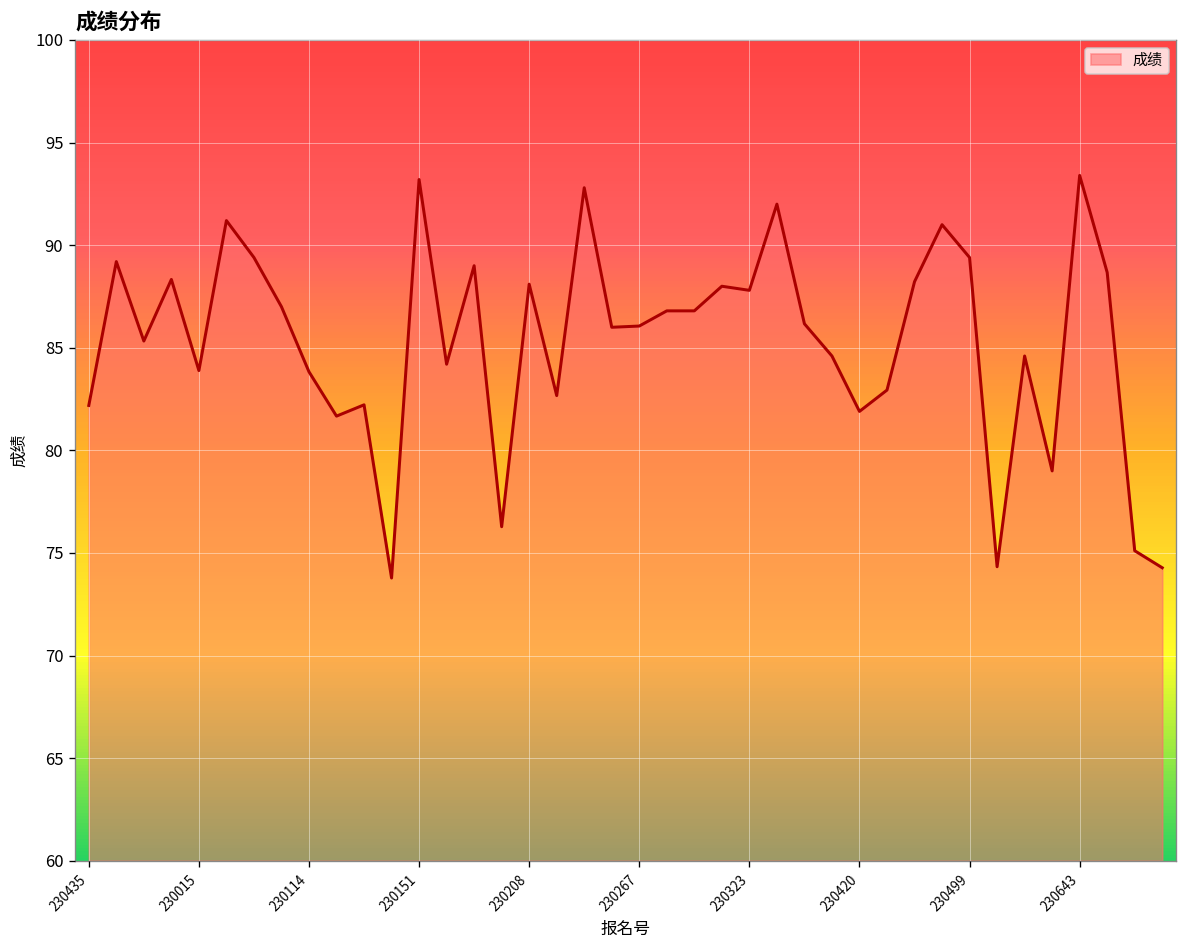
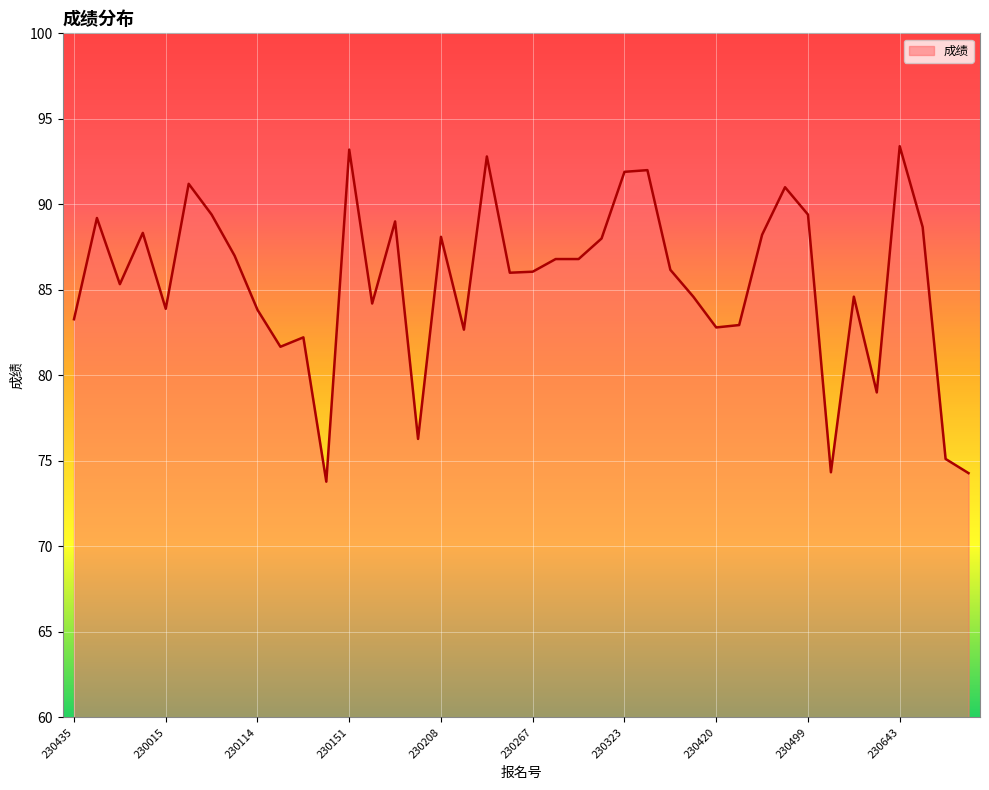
  {
-   "230435": 82.2,
+   "230435": 83.3,
    "230015": 83.9,
    "230114": 83.8,
    "230151": 93.2,
    "230208": 88.1,
    "230267": 86.1,
-   "230323": 87.8,
-   "230420": 81.9,
+   "230323": 91.9,
+   "230420": 82.8,
    "230499": 89.4,
    "230643": 93.4
  }
